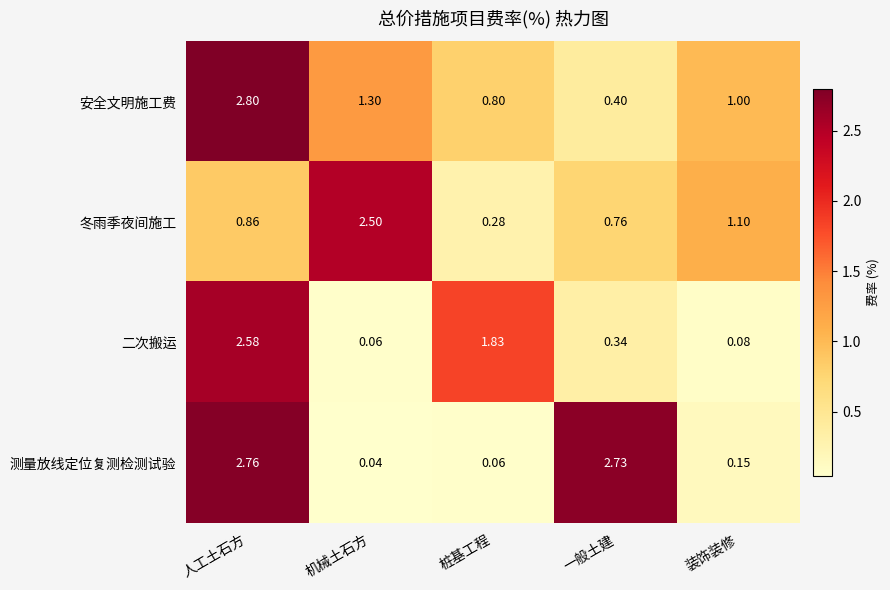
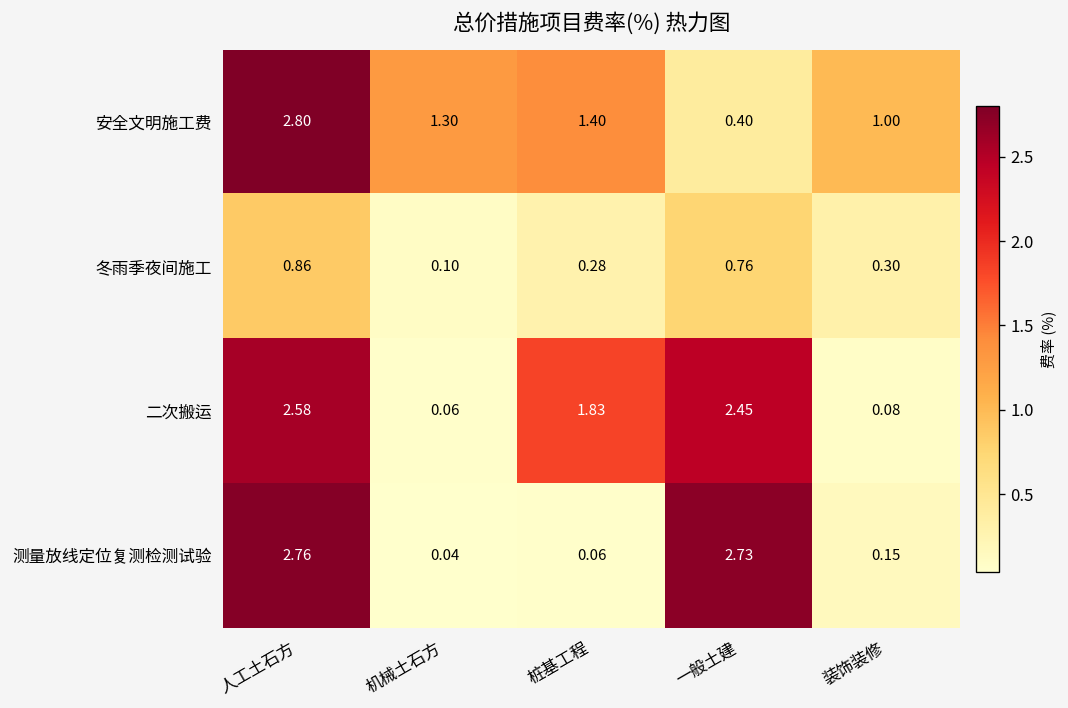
  {
    "安全文明施工费": {
      "人工土石方": 2.80,
      "机械土石方": 1.30,
-     "桩基工程": 0.80,
+     "桩基工程": 1.40,
      "一般土建": 0.40,
      "装饰装修": 1.00
    },
    "冬雨季夜间施工": {
      "人工土石方": 0.86,
-     "机械土石方": 2.50,
+     "机械土石方": 0.10,
      "桩基工程": 0.28,
      "一般土建": 0.76,
-     "装饰装修": 1.10
+     "装饰装修": 0.30
    },
    "二次搬运": {
      "人工土石方": 2.58,
      "机械土石方": 0.06,
      "桩基工程": 1.83,
-     "一般土建": 0.34,
+     "一般土建": 2.45,
      "装饰装修": 0.08
    },
    "测量放线定位复测检测试验": {
      "人工土石方": 2.76,
      "机械土石方": 0.04,
      "桩基工程": 0.06,
      "一般土建": 2.73,
      "装饰装修": 0.15
    }
  }
